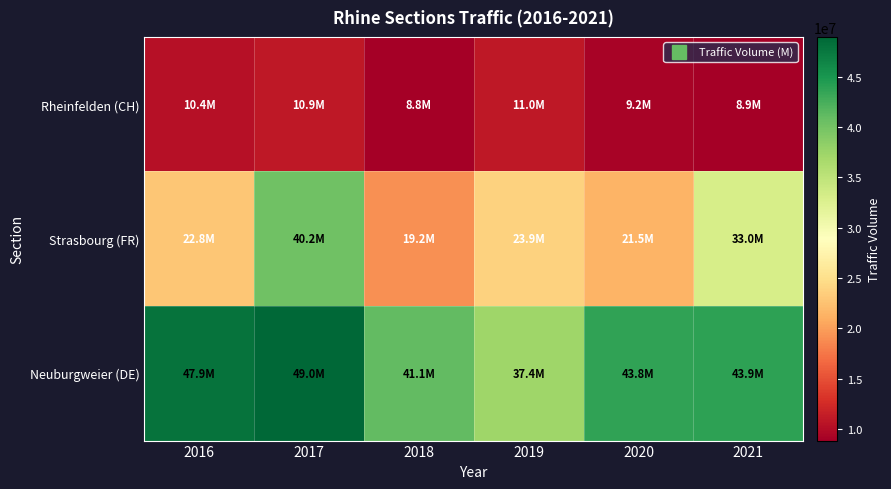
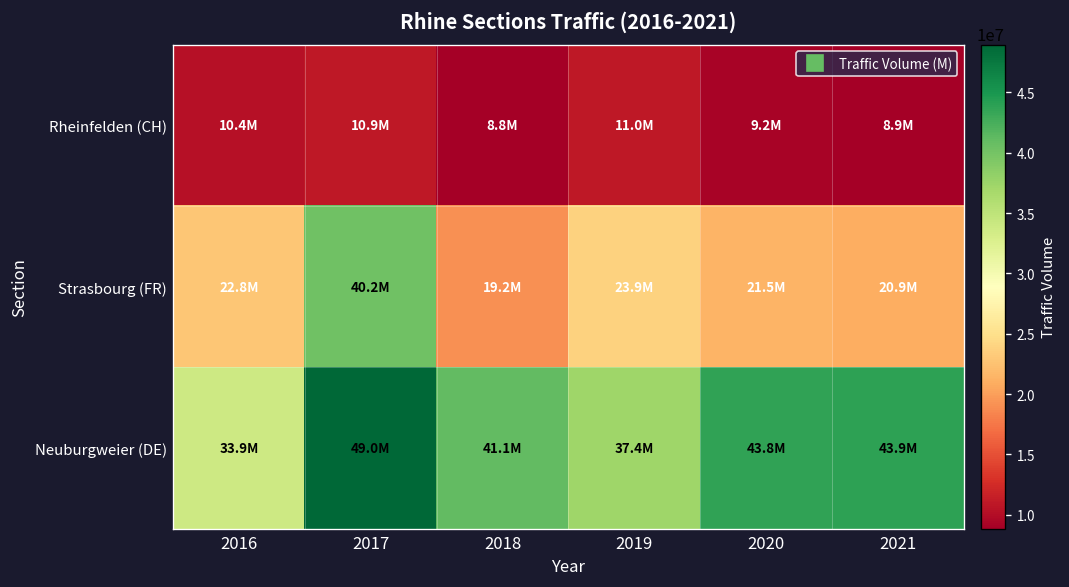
  {
    "Rheinfelden (CH)": {
      "2016": "10.4M",
      "2017": "10.9M",
      "2018": "8.8M",
      "2019": "11.0M",
      "2020": "9.2M",
      "2021": "8.9M"
    },
    "Strasbourg (FR)": {
      "2016": "22.8M",
      "2017": "40.2M",
      "2018": "19.2M",
      "2019": "23.9M",
      "2020": "21.5M",
-     "2021": "33.0M"
+     "2021": "20.9M"
    },
    "Neuburgweier (DE)": {
-     "2016": "47.9M",
+     "2016": "33.9M",
      "2017": "49.0M",
      "2018": "41.1M",
      "2019": "37.4M",
      "2020": "43.8M",
      "2021": "43.9M"
    }
  }
